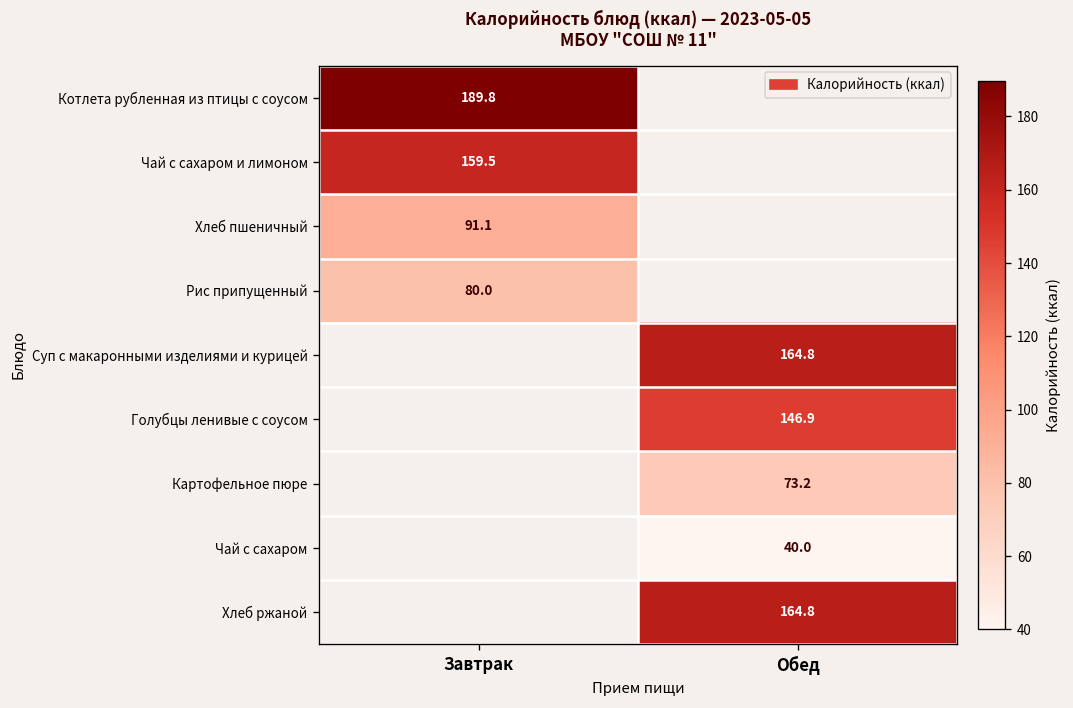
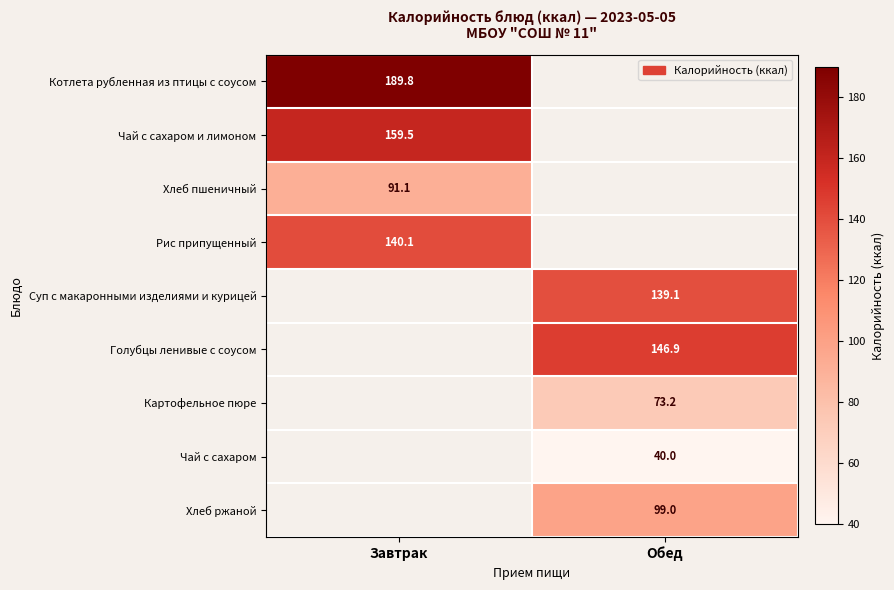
  {
    "Котлета рубленная из птицы с соусом": {
      "Завтрак": 189.8
    },
    "Чай с сахаром и лимоном": {
      "Завтрак": 159.5
    },
    "Хлеб пшеничный": {
      "Завтрак": 91.1
    },
    "Рис припущенный": {
-     "Завтрак": 80.0
+     "Завтрак": 140.1
    },
    "Суп с макаронными изделиями и курицей": {
-     "Обед": 164.8
+     "Обед": 139.1
    },
    "Голубцы ленивые с соусом": {
      "Обед": 146.9
    },
    "Картофельное пюре": {
      "Обед": 73.2
    },
    "Чай с сахаром": {
      "Обед": 40.0
    },
    "Хлеб ржаной": {
-     "Обед": 164.8
+     "Обед": 99.0
    }
  }
